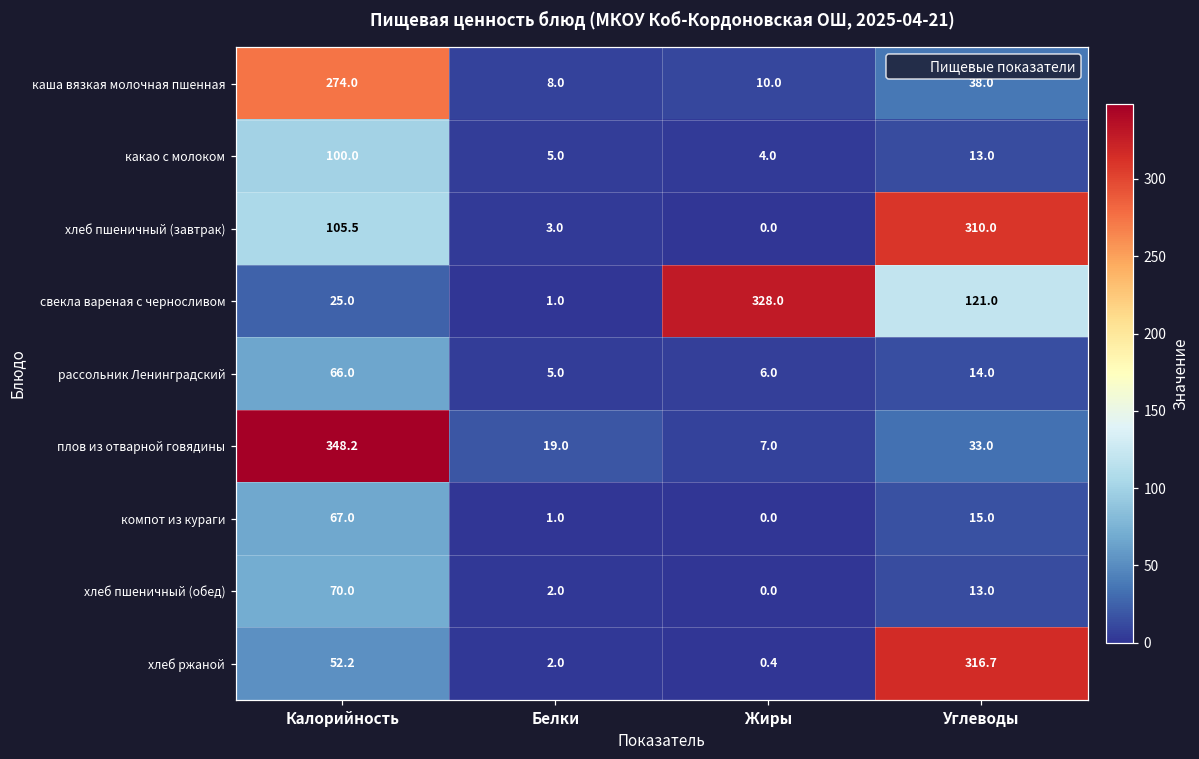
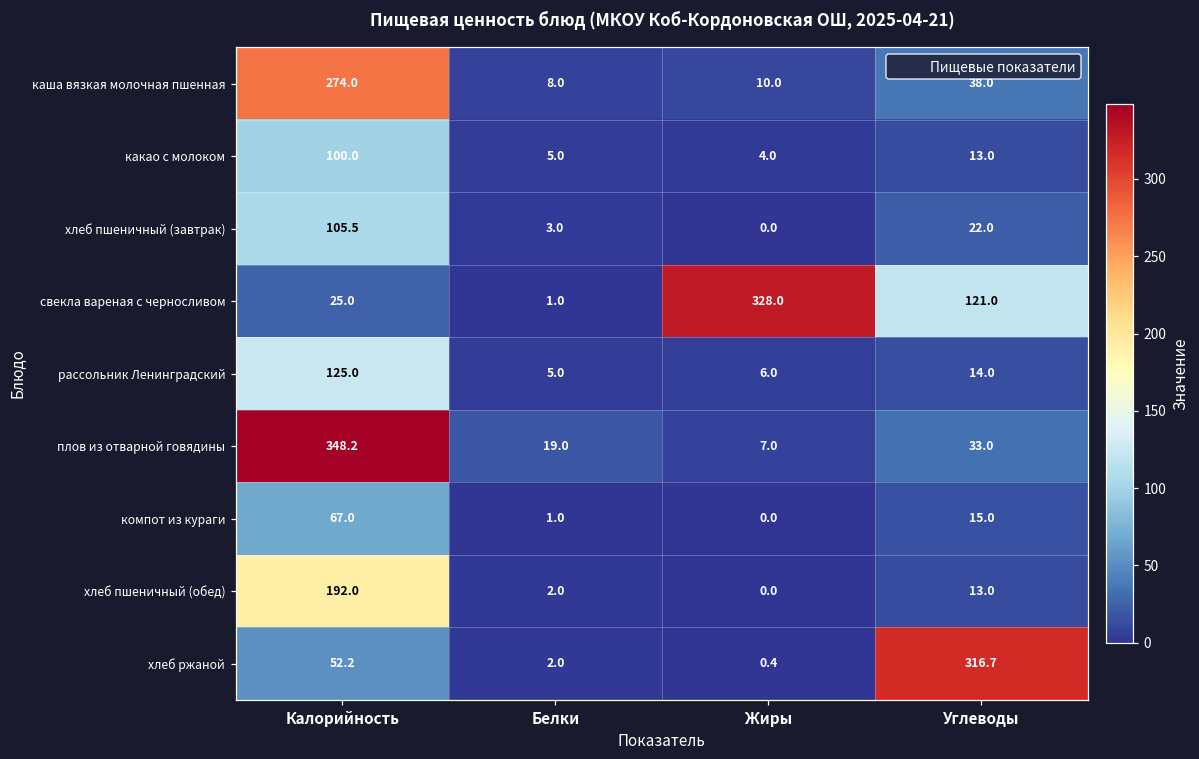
  {
    "каша вязкая молочная пшенная": {
      "Калорийность": 274.0,
      "Белки": 8.0,
      "Жиры": 10.0
    },
    "какао с молоком": {
      "Калорийность": 100.0,
      "Белки": 5.0,
      "Жиры": 4.0,
      "Углеводы": 13.0
    },
    "хлеб пшеничный (завтрак)": {
      "Калорийность": 105.5,
      "Белки": 3.0,
      "Жиры": 0.0,
-     "Углеводы": 310.0
+     "Углеводы": 22.0
    },
    "свекла вареная с черносливом": {
      "Калорийность": 25.0,
      "Белки": 1.0,
      "Жиры": 328.0,
      "Углеводы": 121.0
    },
    "рассольник Ленинградский": {
-     "Калорийность": 66.0,
+     "Калорийность": 125.0,
      "Белки": 5.0,
      "Жиры": 6.0,
      "Углеводы": 14.0
    },
    "плов из отварной говядины": {
      "Калорийность": 348.2,
      "Белки": 19.0,
      "Жиры": 7.0,
      "Углеводы": 33.0
    },
    "компот из кураги": {
      "Калорийность": 67.0,
      "Белки": 1.0,
      "Жиры": 0.0,
      "Углеводы": 15.0
    },
    "хлеб пшеничный (обед)": {
-     "Калорийность": 70.0,
+     "Калорийность": 192.0,
      "Белки": 2.0,
      "Жиры": 0.0,
      "Углеводы": 13.0
    },
    "хлеб ржаной": {
      "Калорийность": 52.2,
      "Белки": 2.0,
      "Жиры": 0.4,
      "Углеводы": 316.7
    }
  }
